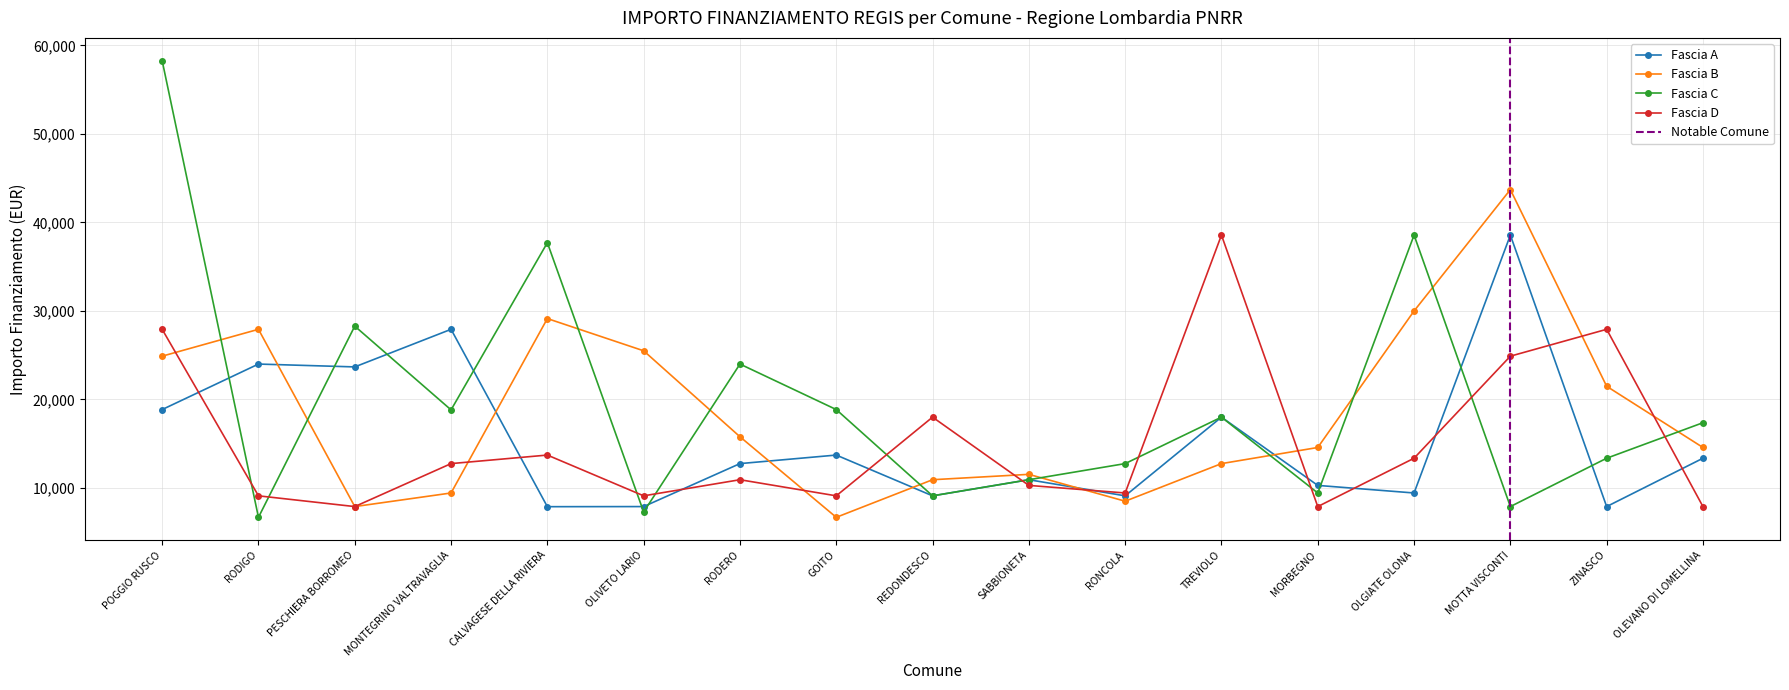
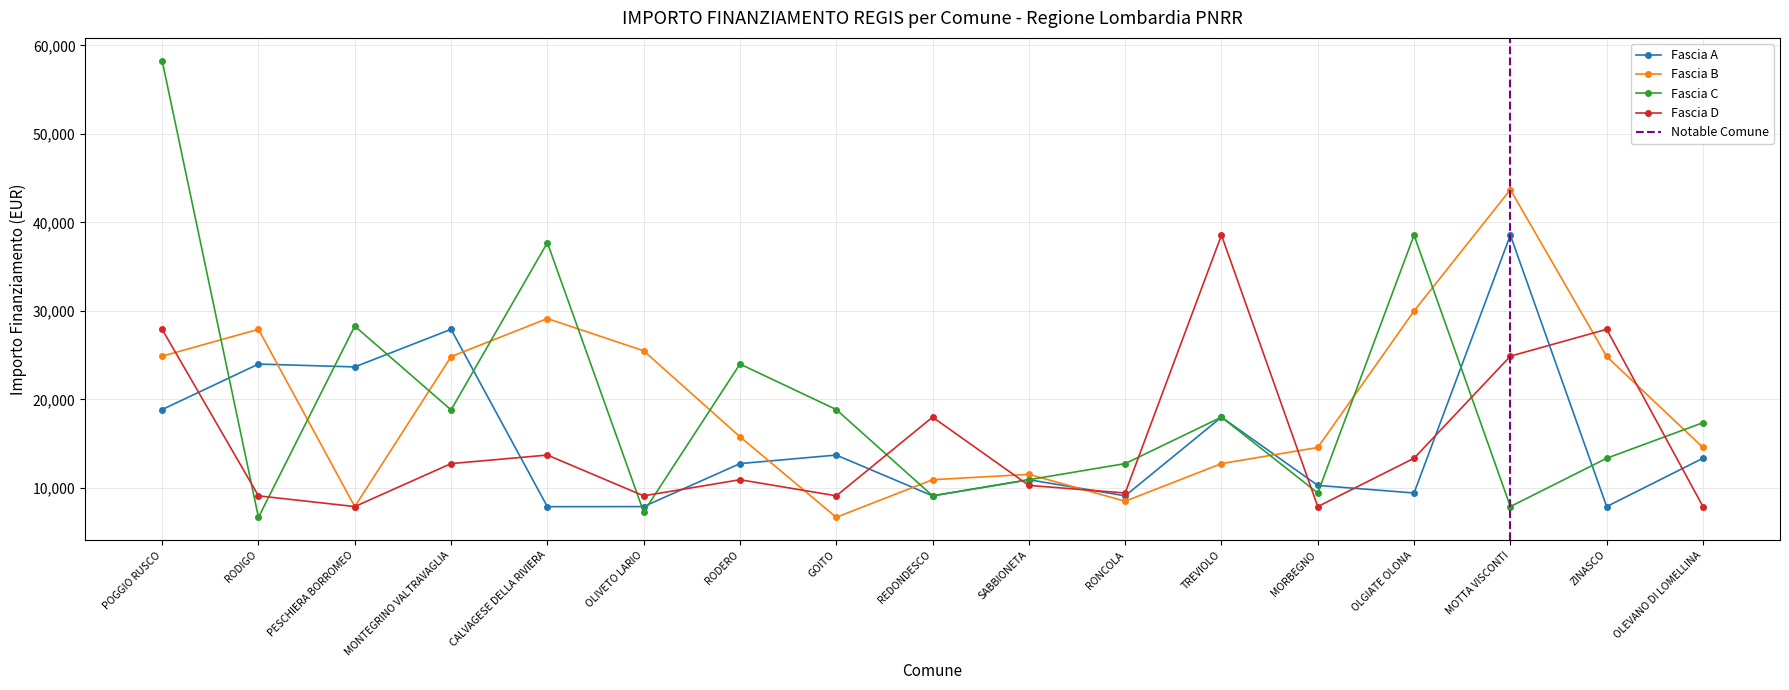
  {
    "Fascia A": {
      "POGGIO RUSCO": "19,000",
      "RODIGO": "24,000",
      "PESCHIERA BORROMEO": "24,000",
      "MONTEGRINO VALTRAVAGLIA": "28,000",
      "CALVAGESE DELLA RIVIERA": "8,000",
      "OLIVETO LARIO": "8,000",
      "RODERO": "13,000",
      "GOITO": "14,000",
      "RONCOLA": "9,000",
      "MORBEGNO": "10,000",
      "OLGIATE OLONA": "9,000",
      "MOTTA VISCONTI": "39,000",
      "ZINASCO": "8,000",
      "OLEVANO DI LOMELLINA": "13,000"
    },
    "Fascia B": {
      "POGGIO RUSCO": "25,000",
      "RODIGO": "28,000",
-     "MONTEGRINO VALTRAVAGLIA": "9,000",
+     "MONTEGRINO VALTRAVAGLIA": "25,000",
      "CALVAGESE DELLA RIVIERA": "29,000",
      "OLIVETO LARIO": "25,000",
      "RODERO": "16,000",
      "GOITO": "7,000",
      "REDONDESCO": "11,000",
      "SABBIONETA": "12,000",
      "RONCOLA": "8,000",
      "TREVIOLO": "13,000",
      "MORBEGNO": "15,000",
      "OLGIATE OLONA": "30,000",
      "MOTTA VISCONTI": "44,000",
-     "ZINASCO": "21,000",
+     "ZINASCO": "25,000",
      "OLEVANO DI LOMELLINA": "15,000"
    },
    "Fascia C": {
      "POGGIO RUSCO": "58,000",
      "RODIGO": "7,000",
      "PESCHIERA BORROMEO": "28,000",
      "MONTEGRINO VALTRAVAGLIA": "19,000",
      "CALVAGESE DELLA RIVIERA": "38,000",
      "OLIVETO LARIO": "7,000",
      "RODERO": "24,000",
      "GOITO": "19,000",
      "RONCOLA": "13,000",
      "MORBEGNO": "9,000",
      "OLGIATE OLONA": "39,000",
      "MOTTA VISCONTI": "8,000",
      "ZINASCO": "13,000",
      "OLEVANO DI LOMELLINA": "17,000"
    },
    "Fascia D": {
      "POGGIO RUSCO": "28,000",
      "RODIGO": "9,000",
      "MONTEGRINO VALTRAVAGLIA": "13,000",
      "CALVAGESE DELLA RIVIERA": "14,000",
      "OLIVETO LARIO": "9,000",
      "RODERO": "11,000",
      "GOITO": "9,000",
      "REDONDESCO": "18,000",
      "SABBIONETA": "10,000",
      "RONCOLA": "9,000",
      "TREVIOLO": "39,000",
      "MORBEGNO": "8,000",
      "OLGIATE OLONA": "13,000",
      "MOTTA VISCONTI": "25,000",
      "ZINASCO": "28,000",
      "OLEVANO DI LOMELLINA": "8,000"
    }
  }
